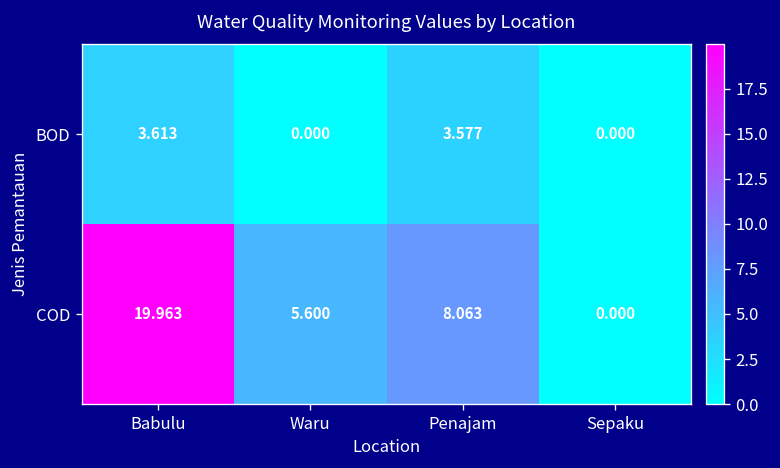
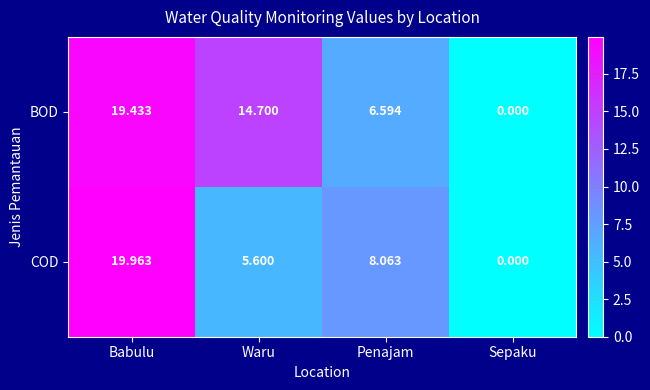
  {
    "BOD": {
-     "Babulu": 3.613,
-     "Waru": 0.000,
-     "Penajam": 3.577,
+     "Babulu": 19.433,
+     "Waru": 14.700,
+     "Penajam": 6.594,
      "Sepaku": 0.000
    },
    "COD": {
      "Babulu": 19.963,
      "Waru": 5.600,
      "Penajam": 8.063,
      "Sepaku": 0.000
    }
  }
